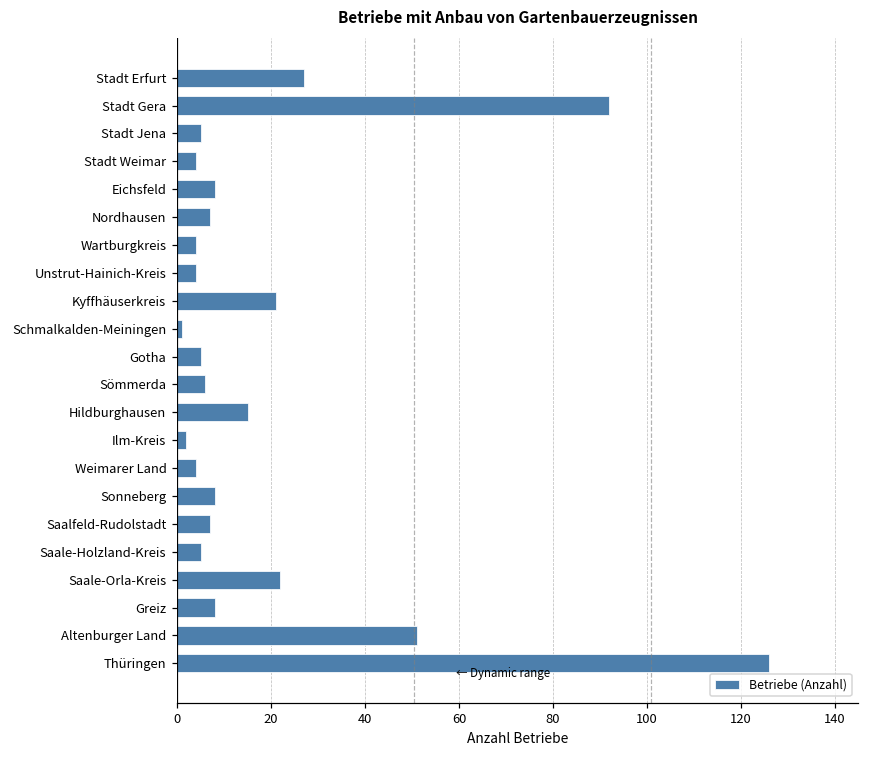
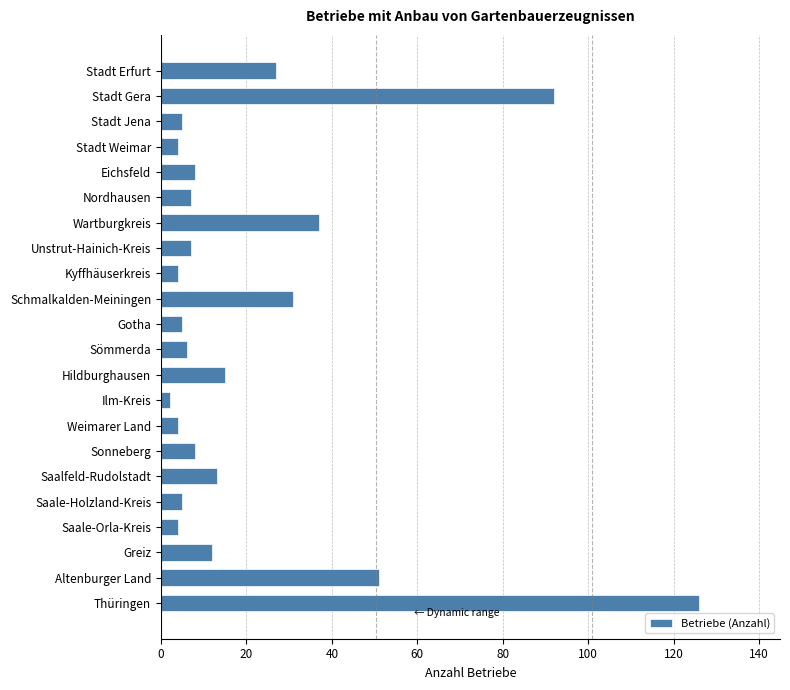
  {
    "Stadt Erfurt": 27,
    "Stadt Gera": 92,
    "Stadt Jena": 5,
    "Stadt Weimar": 4,
    "Eichsfeld": 8,
    "Nordhausen": 7,
-   "Wartburgkreis": 4,
-   "Unstrut-Hainich-Kreis": 4,
-   "Kyffhäuserkreis": 21,
-   "Schmalkalden-Meiningen": 1,
+   "Wartburgkreis": 37,
+   "Unstrut-Hainich-Kreis": 7,
+   "Kyffhäuserkreis": 4,
+   "Schmalkalden-Meiningen": 31,
    "Gotha": 5,
    "Sömmerda": 6,
    "Hildburghausen": 15,
    "Ilm-Kreis": 2,
    "Weimarer Land": 4,
    "Sonneberg": 8,
-   "Saalfeld-Rudolstadt": 7,
+   "Saalfeld-Rudolstadt": 13,
    "Saale-Holzland-Kreis": 5,
-   "Saale-Orla-Kreis": 22,
-   "Greiz": 8,
+   "Saale-Orla-Kreis": 4,
+   "Greiz": 12,
    "Altenburger Land": 51,
    "Thüringen": 126
  }
